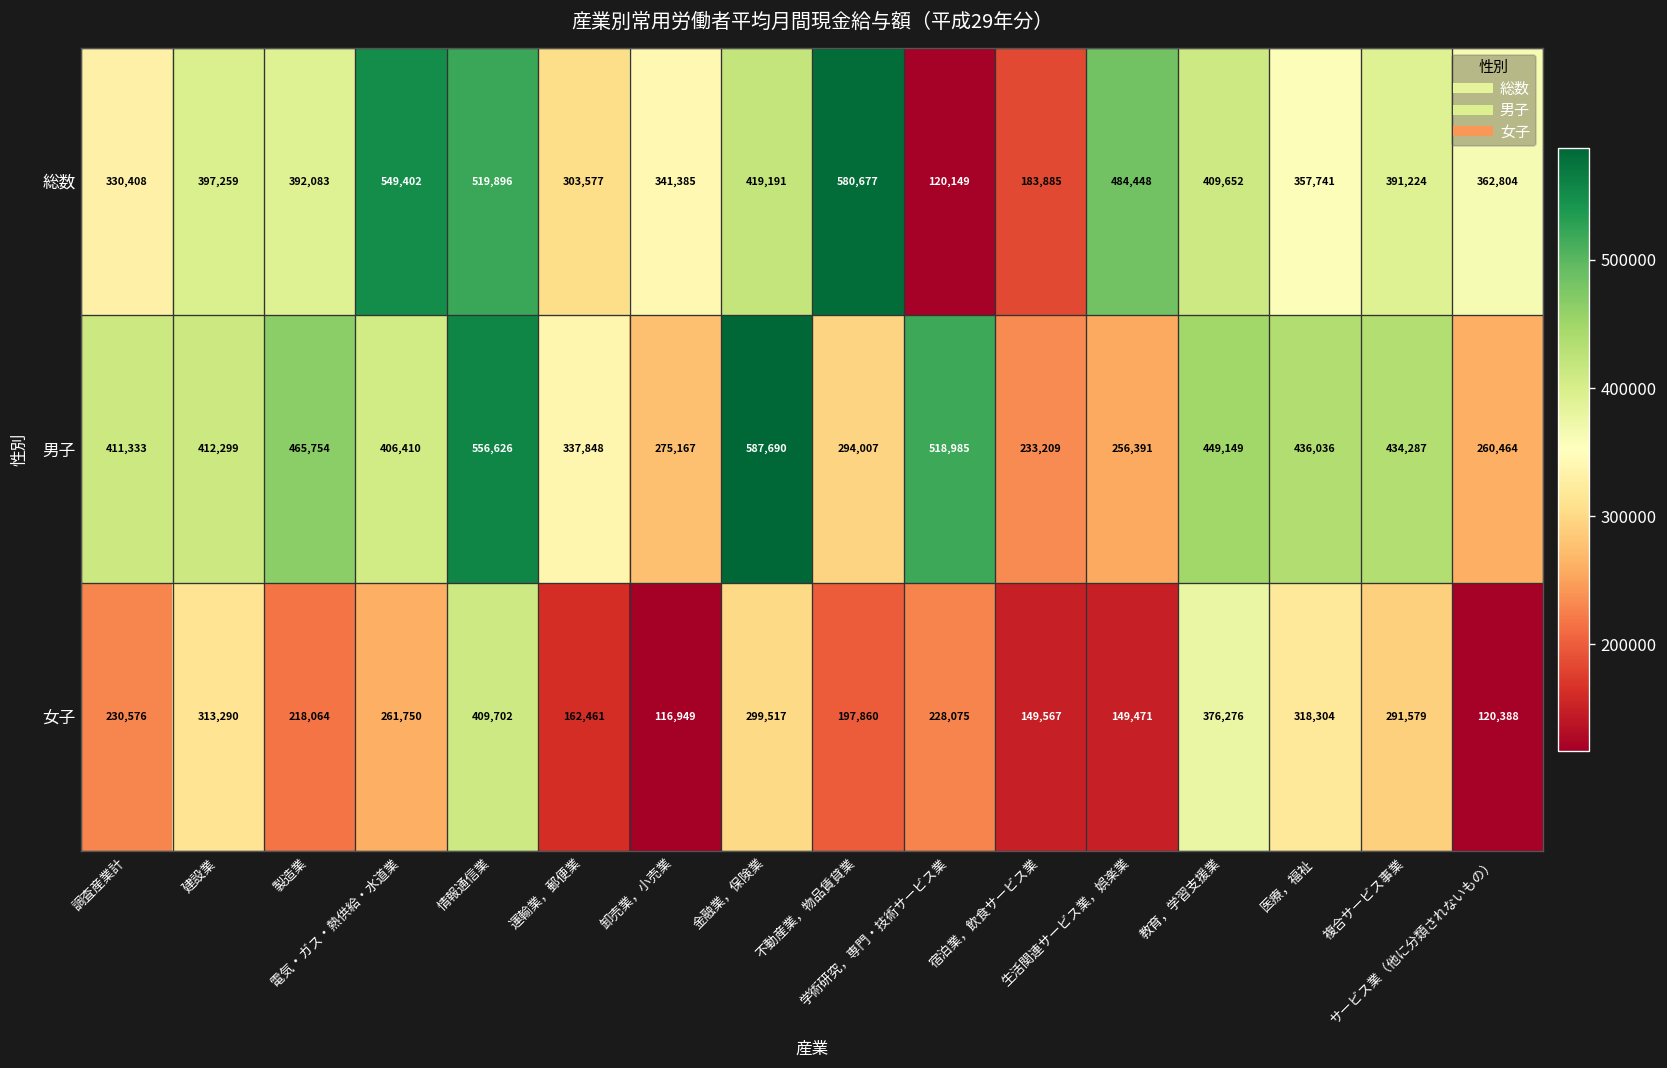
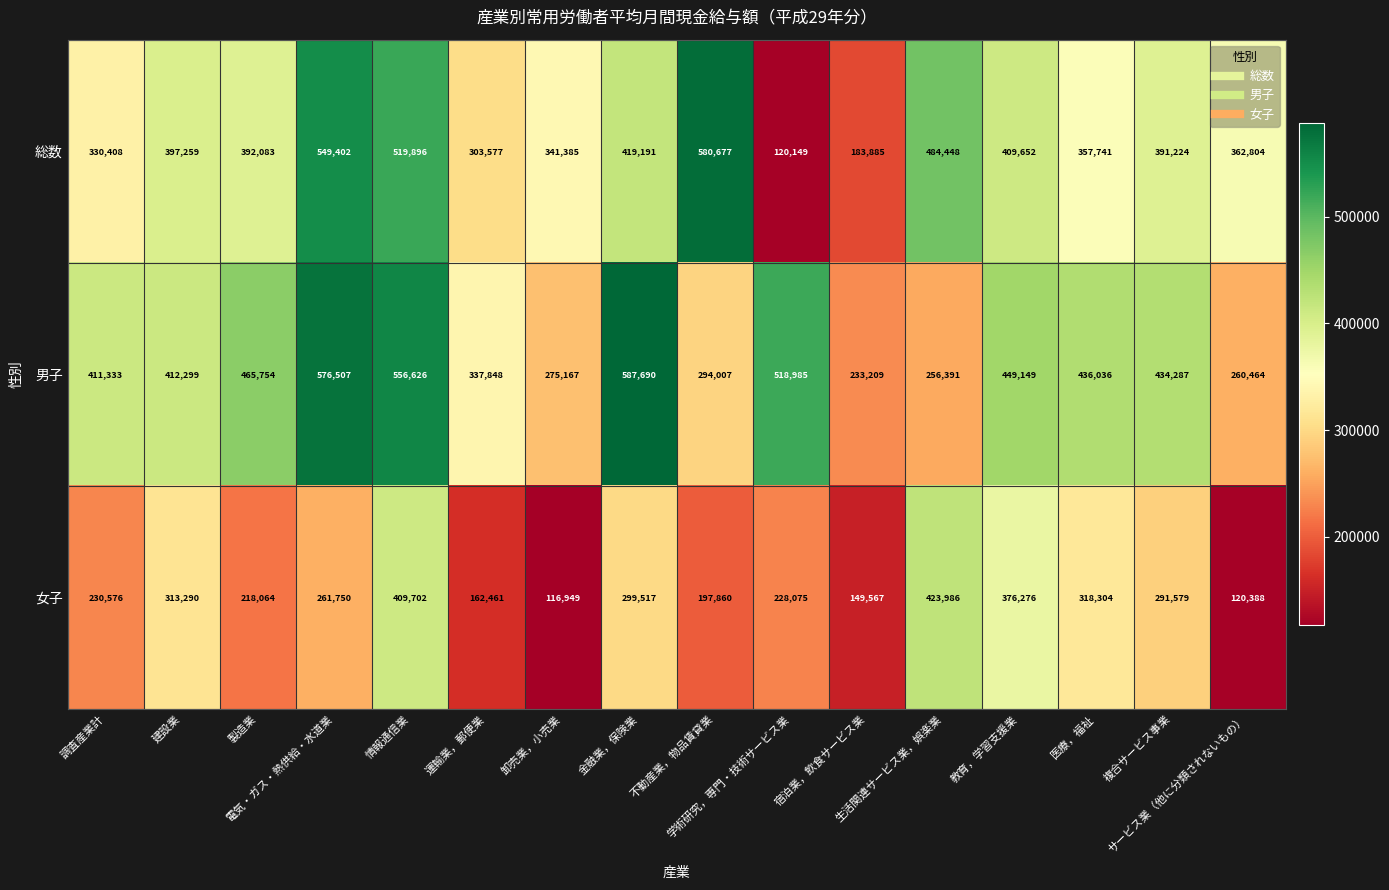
  {
    "総数": {
      "調査産業計": "330,408",
      "建設業": "397,259",
      "製造業": "392,083",
      "電気・ガス・熱供給・水道業": "549,402",
      "情報通信業": "519,896",
      "運輸業，郵便業": "303,577",
      "卸売業，小売業": "341,385",
      "金融業，保険業": "419,191",
      "不動産業，物品賃貸業": "580,677",
      "学術研究，専門・技術サービス業": "120,149",
      "宿泊業，飲食サービス業": "183,885",
      "生活関連サービス業，娯楽業": "484,448",
      "教育，学習支援業": "409,652",
      "医療，福祉": "357,741",
      "複合サービス事業": "391,224",
      "サービス業（他に分類されないもの）": "362,804"
    },
    "男子": {
      "調査産業計": "411,333",
      "建設業": "412,299",
      "製造業": "465,754",
-     "電気・ガス・熱供給・水道業": "406,410",
+     "電気・ガス・熱供給・水道業": "576,507",
      "情報通信業": "556,626",
      "運輸業，郵便業": "337,848",
      "卸売業，小売業": "275,167",
      "金融業，保険業": "587,690",
      "不動産業，物品賃貸業": "294,007",
      "学術研究，専門・技術サービス業": "518,985",
      "宿泊業，飲食サービス業": "233,209",
      "生活関連サービス業，娯楽業": "256,391",
      "教育，学習支援業": "449,149",
      "医療，福祉": "436,036",
      "複合サービス事業": "434,287",
      "サービス業（他に分類されないもの）": "260,464"
    },
    "女子": {
      "調査産業計": "230,576",
      "建設業": "313,290",
      "製造業": "218,064",
      "電気・ガス・熱供給・水道業": "261,750",
      "情報通信業": "409,702",
      "運輸業，郵便業": "162,461",
      "卸売業，小売業": "116,949",
      "金融業，保険業": "299,517",
      "不動産業，物品賃貸業": "197,860",
      "学術研究，専門・技術サービス業": "228,075",
      "宿泊業，飲食サービス業": "149,567",
-     "生活関連サービス業，娯楽業": "149,471",
+     "生活関連サービス業，娯楽業": "423,986",
      "教育，学習支援業": "376,276",
      "医療，福祉": "318,304",
      "複合サービス事業": "291,579",
      "サービス業（他に分類されないもの）": "120,388"
    }
  }
